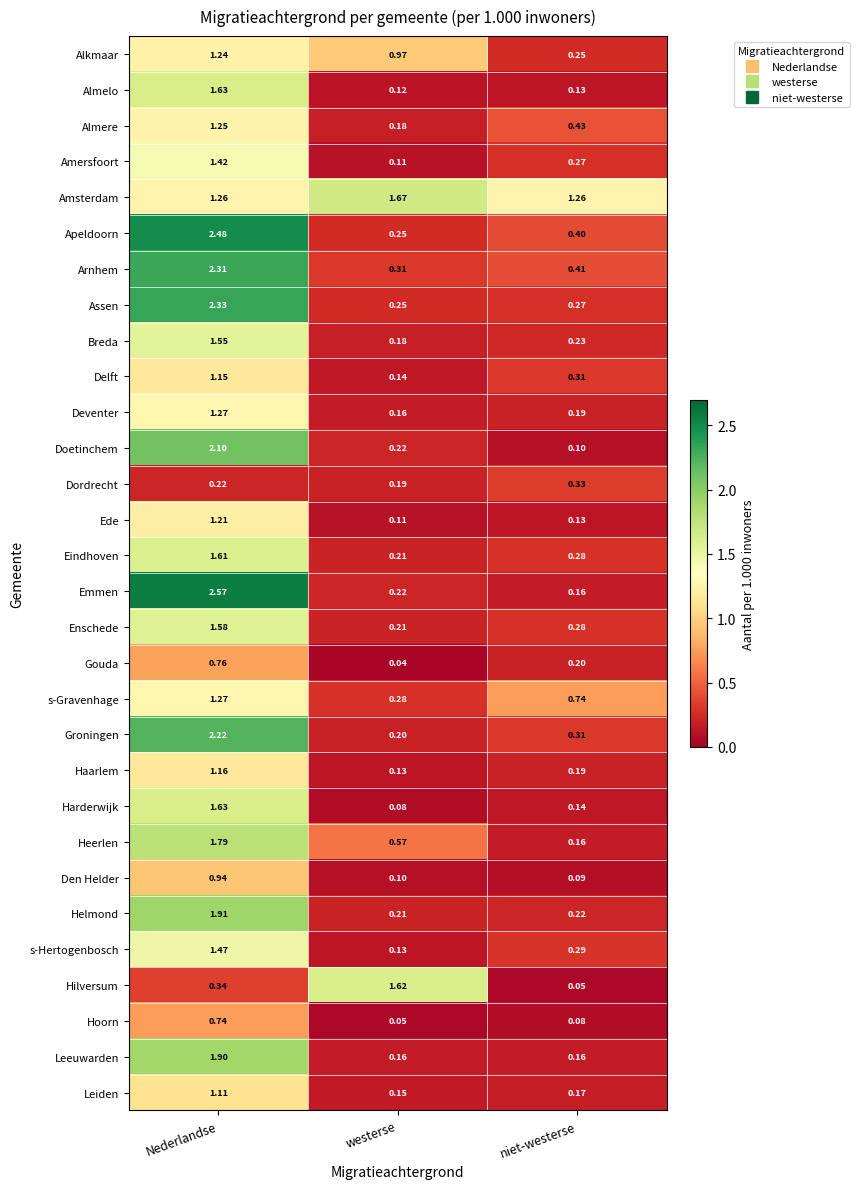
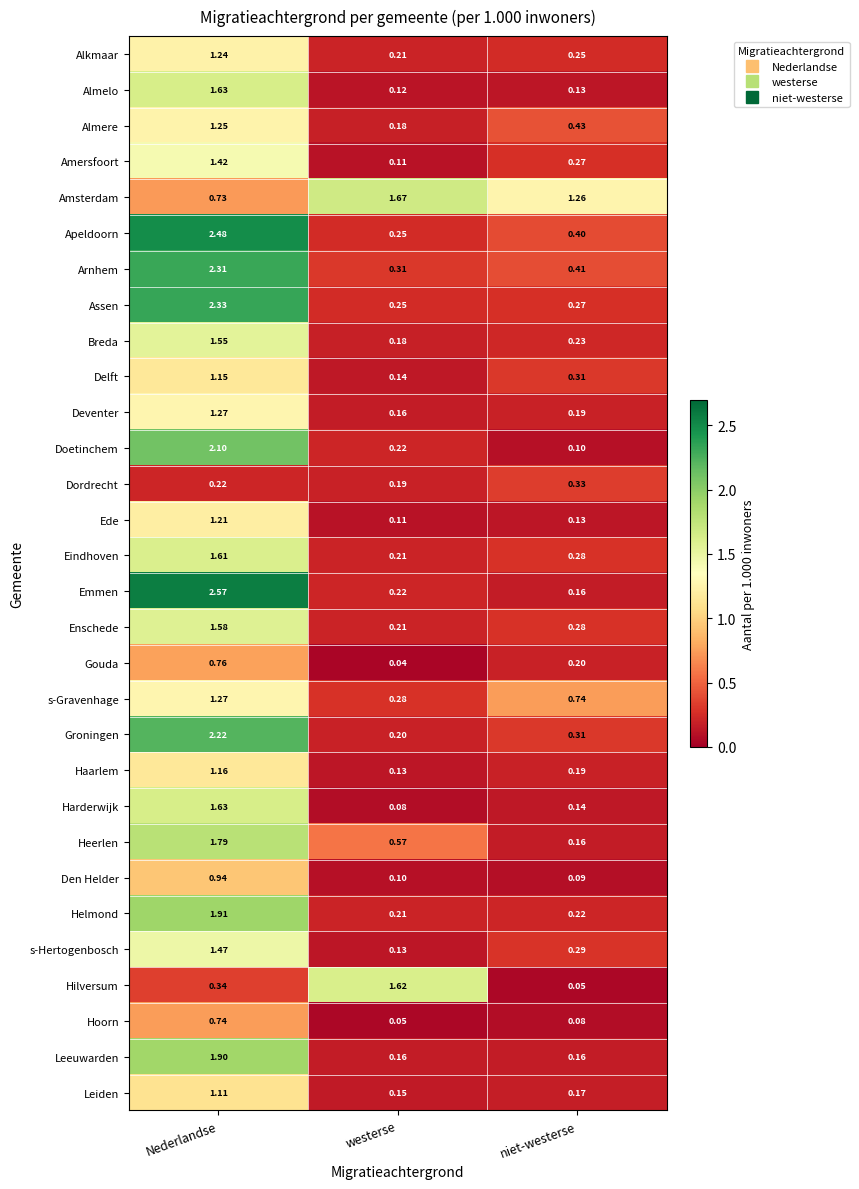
  {
    "Alkmaar": {
      "Nederlandse": 1.24,
-     "westerse": 0.97,
+     "westerse": 0.21,
      "niet-westerse": 0.25
    },
    "Almelo": {
      "Nederlandse": 1.63,
      "westerse": 0.12,
      "niet-westerse": 0.13
    },
    "Almere": {
      "Nederlandse": 1.25,
      "westerse": 0.18,
      "niet-westerse": 0.43
    },
    "Amersfoort": {
      "Nederlandse": 1.42,
      "westerse": 0.11,
      "niet-westerse": 0.27
    },
    "Amsterdam": {
-     "Nederlandse": 1.26,
+     "Nederlandse": 0.73,
      "westerse": 1.67,
      "niet-westerse": 1.26
    },
    "Apeldoorn": {
      "Nederlandse": 2.48,
      "westerse": 0.25,
      "niet-westerse": 0.40
    },
    "Arnhem": {
      "Nederlandse": 2.31,
      "westerse": 0.31,
      "niet-westerse": 0.41
    },
    "Assen": {
      "Nederlandse": 2.33,
      "westerse": 0.25,
      "niet-westerse": 0.27
    },
    "Breda": {
      "Nederlandse": 1.55,
      "westerse": 0.18,
      "niet-westerse": 0.23
    },
    "Delft": {
      "Nederlandse": 1.15,
      "westerse": 0.14,
      "niet-westerse": 0.31
    },
    "Deventer": {
      "Nederlandse": 1.27,
      "westerse": 0.16,
      "niet-westerse": 0.19
    },
    "Doetinchem": {
      "Nederlandse": 2.10,
      "westerse": 0.22,
      "niet-westerse": 0.10
    },
    "Dordrecht": {
      "Nederlandse": 0.22,
      "westerse": 0.19,
      "niet-westerse": 0.33
    },
    "Ede": {
      "Nederlandse": 1.21,
      "westerse": 0.11,
      "niet-westerse": 0.13
    },
    "Eindhoven": {
      "Nederlandse": 1.61,
      "westerse": 0.21,
      "niet-westerse": 0.28
    },
    "Emmen": {
      "Nederlandse": 2.57,
      "westerse": 0.22,
      "niet-westerse": 0.16
    },
    "Enschede": {
      "Nederlandse": 1.58,
      "westerse": 0.21,
      "niet-westerse": 0.28
    },
    "Gouda": {
      "Nederlandse": 0.76,
      "westerse": 0.04,
      "niet-westerse": 0.20
    },
    "s-Gravenhage": {
      "Nederlandse": 1.27,
      "westerse": 0.28,
      "niet-westerse": 0.74
    },
    "Groningen": {
      "Nederlandse": 2.22,
      "westerse": 0.20,
      "niet-westerse": 0.31
    },
    "Haarlem": {
      "Nederlandse": 1.16,
      "westerse": 0.13,
      "niet-westerse": 0.19
    },
    "Harderwijk": {
      "Nederlandse": 1.63,
      "westerse": 0.08,
      "niet-westerse": 0.14
    },
    "Heerlen": {
      "Nederlandse": 1.79,
      "westerse": 0.57,
      "niet-westerse": 0.16
    },
    "Den Helder": {
      "Nederlandse": 0.94,
      "westerse": 0.10,
      "niet-westerse": 0.09
    },
    "Helmond": {
      "Nederlandse": 1.91,
      "westerse": 0.21,
      "niet-westerse": 0.22
    },
    "s-Hertogenbosch": {
      "Nederlandse": 1.47,
      "westerse": 0.13,
      "niet-westerse": 0.29
    },
    "Hilversum": {
      "Nederlandse": 0.34,
      "westerse": 1.62,
      "niet-westerse": 0.05
    },
    "Hoorn": {
      "Nederlandse": 0.74,
      "westerse": 0.05,
      "niet-westerse": 0.08
    },
    "Leeuwarden": {
      "Nederlandse": 1.90,
      "westerse": 0.16,
      "niet-westerse": 0.16
    },
    "Leiden": {
      "Nederlandse": 1.11,
      "westerse": 0.15,
      "niet-westerse": 0.17
    }
  }
